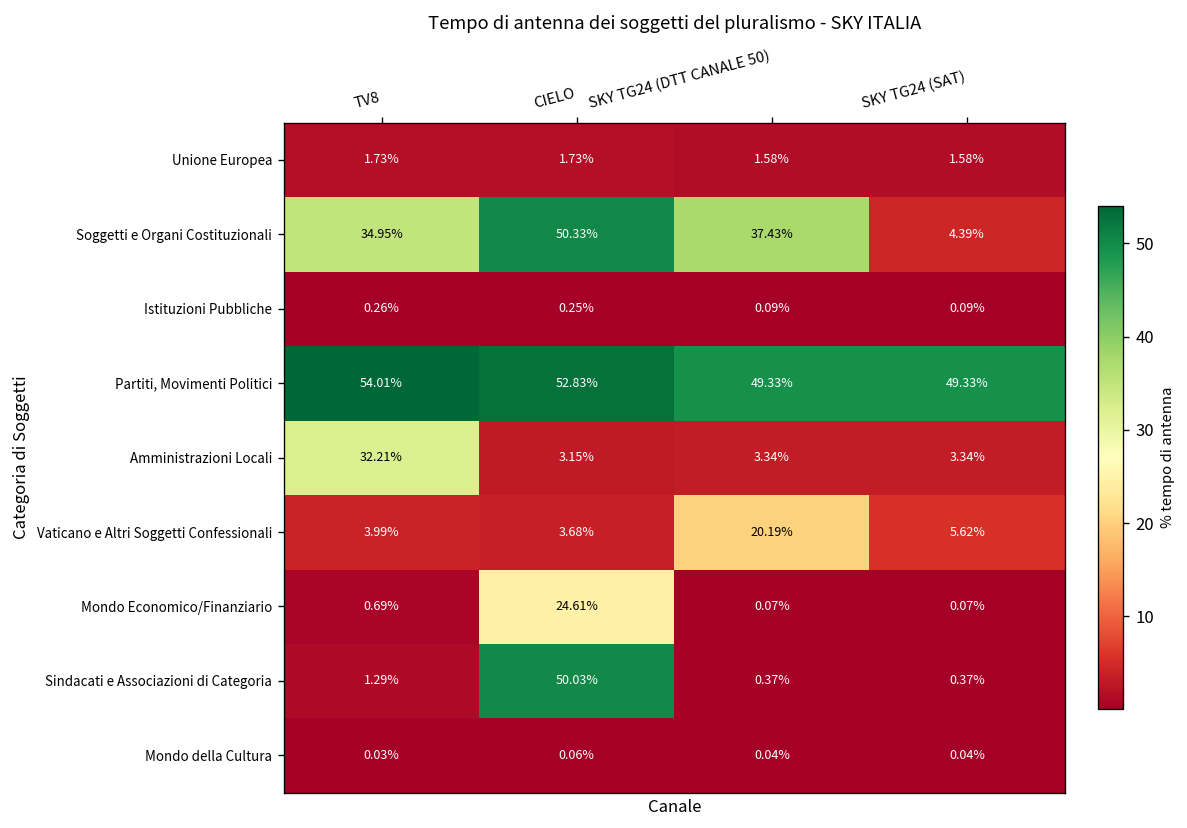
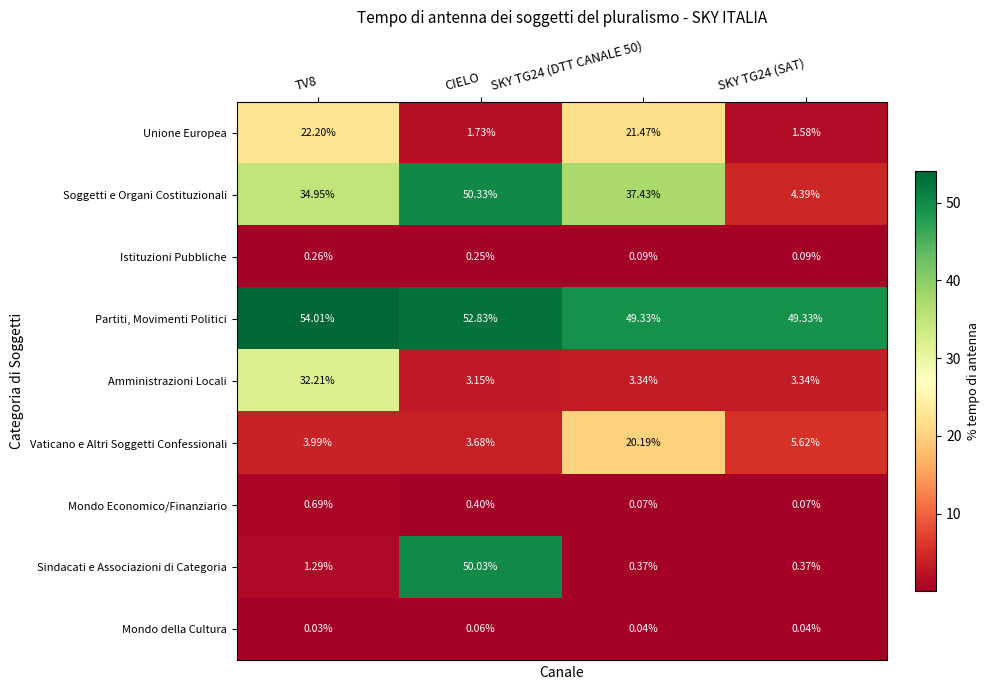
  {
    "Unione Europea": {
-     "TV8": "1.73%",
+     "TV8": "22.20%",
      "CIELO": "1.73%",
-     "SKY TG24 (DTT CANALE 50)": "1.58%",
+     "SKY TG24 (DTT CANALE 50)": "21.47%",
      "SKY TG24 (SAT)": "1.58%"
    },
    "Soggetti e Organi Costituzionali": {
      "TV8": "34.95%",
      "CIELO": "50.33%",
      "SKY TG24 (DTT CANALE 50)": "37.43%",
      "SKY TG24 (SAT)": "4.39%"
    },
    "Istituzioni Pubbliche": {
      "TV8": "0.26%",
      "CIELO": "0.25%",
      "SKY TG24 (DTT CANALE 50)": "0.09%",
      "SKY TG24 (SAT)": "0.09%"
    },
    "Partiti, Movimenti Politici": {
      "TV8": "54.01%",
      "CIELO": "52.83%",
      "SKY TG24 (DTT CANALE 50)": "49.33%",
      "SKY TG24 (SAT)": "49.33%"
    },
    "Amministrazioni Locali": {
      "TV8": "32.21%",
      "CIELO": "3.15%",
      "SKY TG24 (DTT CANALE 50)": "3.34%",
      "SKY TG24 (SAT)": "3.34%"
    },
    "Vaticano e Altri Soggetti Confessionali": {
      "TV8": "3.99%",
      "CIELO": "3.68%",
      "SKY TG24 (DTT CANALE 50)": "20.19%",
      "SKY TG24 (SAT)": "5.62%"
    },
    "Mondo Economico/Finanziario": {
      "TV8": "0.69%",
-     "CIELO": "24.61%",
+     "CIELO": "0.40%",
      "SKY TG24 (DTT CANALE 50)": "0.07%",
      "SKY TG24 (SAT)": "0.07%"
    },
    "Sindacati e Associazioni di Categoria": {
      "TV8": "1.29%",
      "CIELO": "50.03%",
      "SKY TG24 (DTT CANALE 50)": "0.37%",
      "SKY TG24 (SAT)": "0.37%"
    },
    "Mondo della Cultura": {
      "TV8": "0.03%",
      "CIELO": "0.06%",
      "SKY TG24 (DTT CANALE 50)": "0.04%",
      "SKY TG24 (SAT)": "0.04%"
    }
  }
